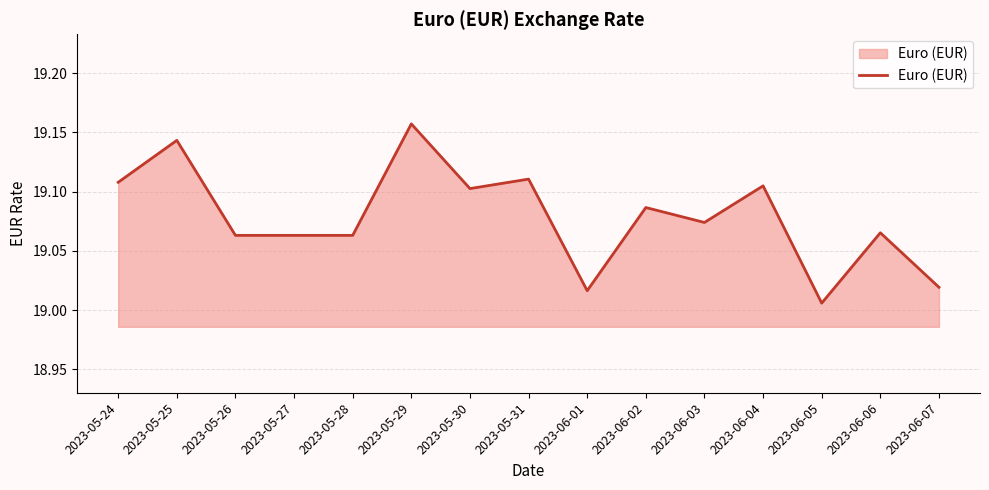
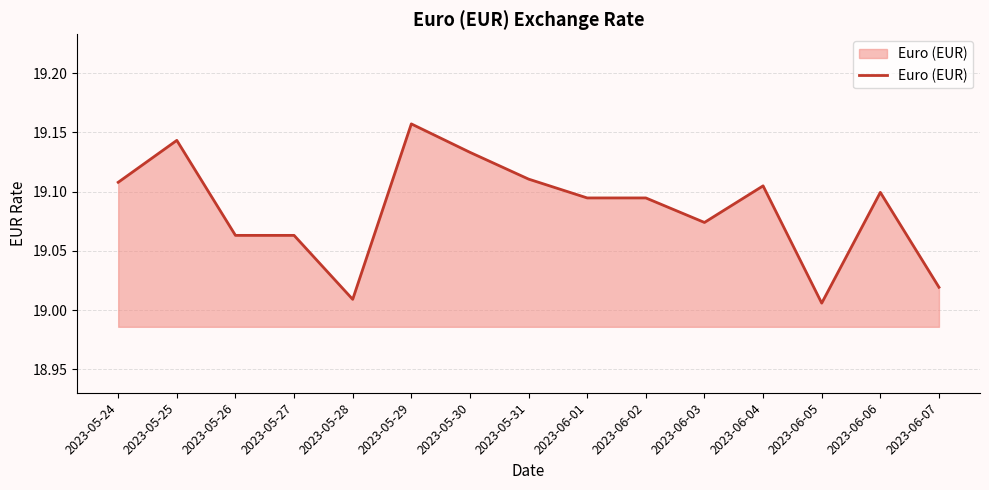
  {
    "2023-05-24": 19.108,
    "2023-05-25": 19.143,
    "2023-05-26": 19.063,
    "2023-05-27": 19.063,
-   "2023-05-28": 19.063,
+   "2023-05-28": 19.009,
    "2023-05-29": 19.157,
-   "2023-05-30": 19.103,
+   "2023-05-30": 19.133,
    "2023-05-31": 19.111,
-   "2023-06-01": 19.016,
-   "2023-06-02": 19.087,
+   "2023-06-01": 19.095,
+   "2023-06-02": 19.095,
    "2023-06-03": 19.074,
    "2023-06-04": 19.105,
    "2023-06-05": 19.006,
-   "2023-06-06": 19.065,
+   "2023-06-06": 19.099,
    "2023-06-07": 19.019
  }
